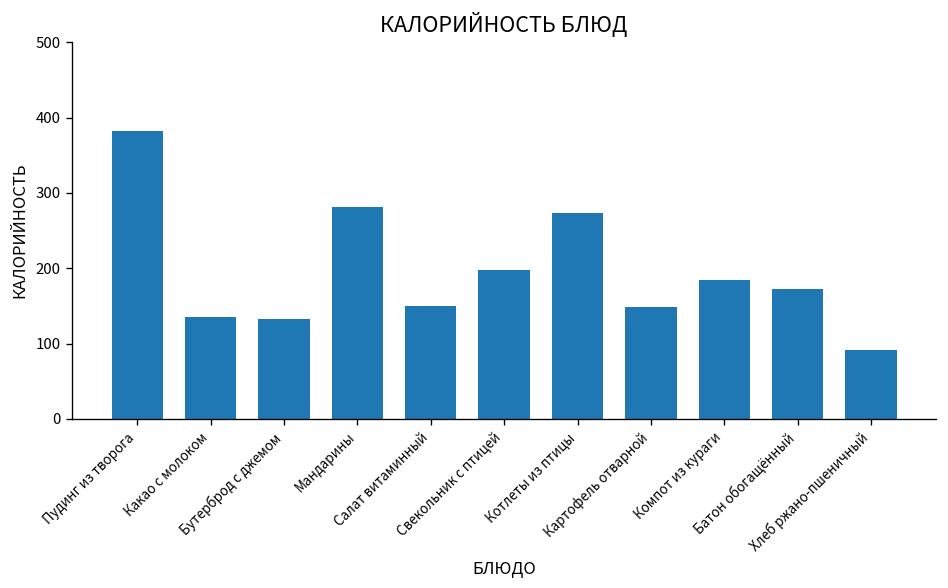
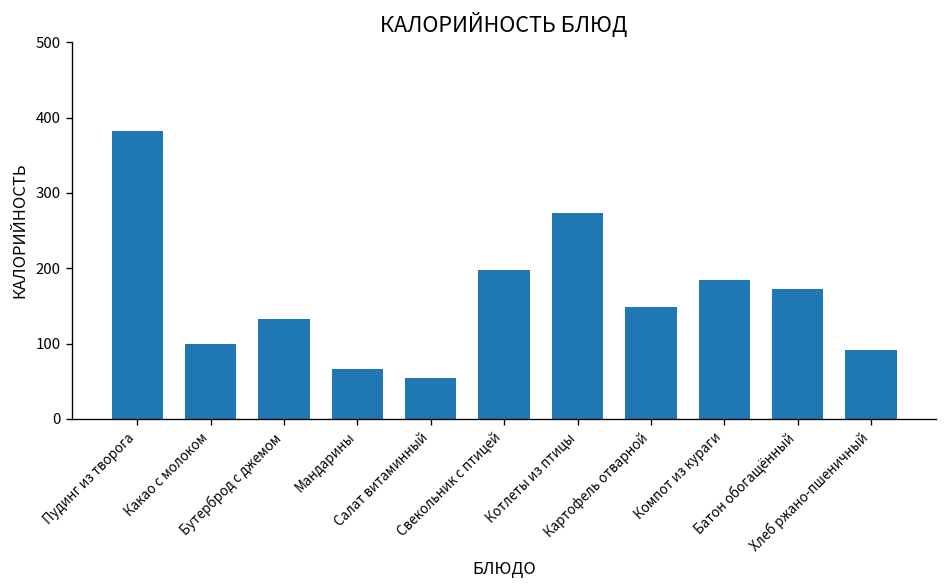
  {
    "Пудинг из творога": 380,
-   "Какао с молоком": 140,
+   "Какао с молоком": 100,
    "Бутерброд с джемом": 130,
-   "Мандарины": 280,
-   "Салат витаминный": 150,
+   "Мандарины": 70,
+   "Салат витаминный": 50,
    "Свекольник с птицей": 200,
    "Котлеты из птицы": 270,
    "Картофель отварной": 150,
    "Компот из кураги": 190,
    "Батон обогащённый": 170,
    "Хлеб ржано-пшеничный": 90
  }
